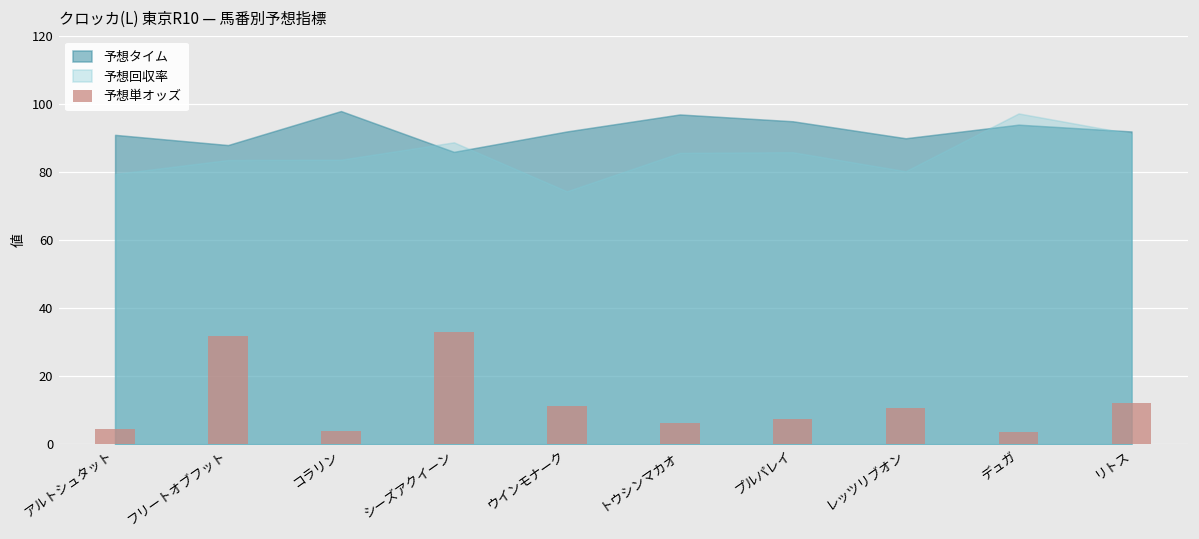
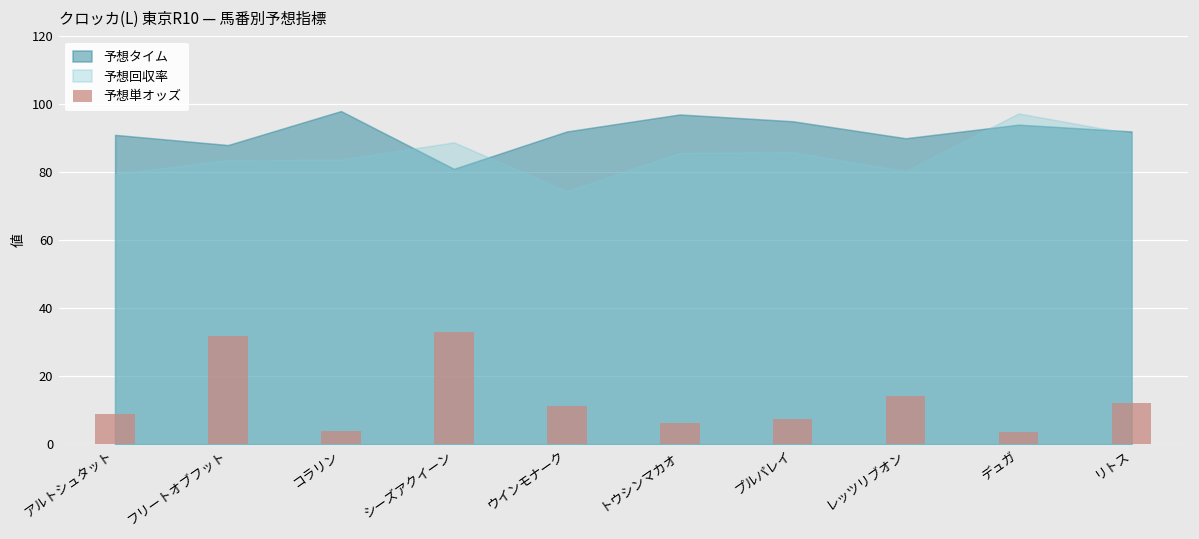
  {
    "予想タイム": {
      "アルトシュタット": 91,
      "フリートオブフット": 88,
      "コラリン": 98,
-     "シーズアクイーン": 86,
+     "シーズアクイーン": 81,
      "ウインモナーク": 92,
      "トウシンマカオ": 97,
      "プルパレイ": 95,
      "レッツリブオン": 90,
      "デュガ": 94
    },
    "予想単オッズ": {
-     "アルトシュタット": 5,
+     "アルトシュタット": 9,
      "フリートオブフット": 32,
      "コラリン": 4,
      "シーズアクイーン": 33,
      "ウインモナーク": 11,
      "トウシンマカオ": 6,
      "プルパレイ": 7,
-     "レッツリブオン": 11,
+     "レッツリブオン": 14,
      "デュガ": 4,
      "リトス": 12
    },
    "予想回収率": {
      "アルトシュタット": 80,
      "フリートオブフット": 84,
      "コラリン": 84,
      "シーズアクイーン": 89,
      "ウインモナーク": 74,
      "トウシンマカオ": 86,
      "プルパレイ": 86,
      "レッツリブオン": 80,
      "デュガ": 97
    }
  }
